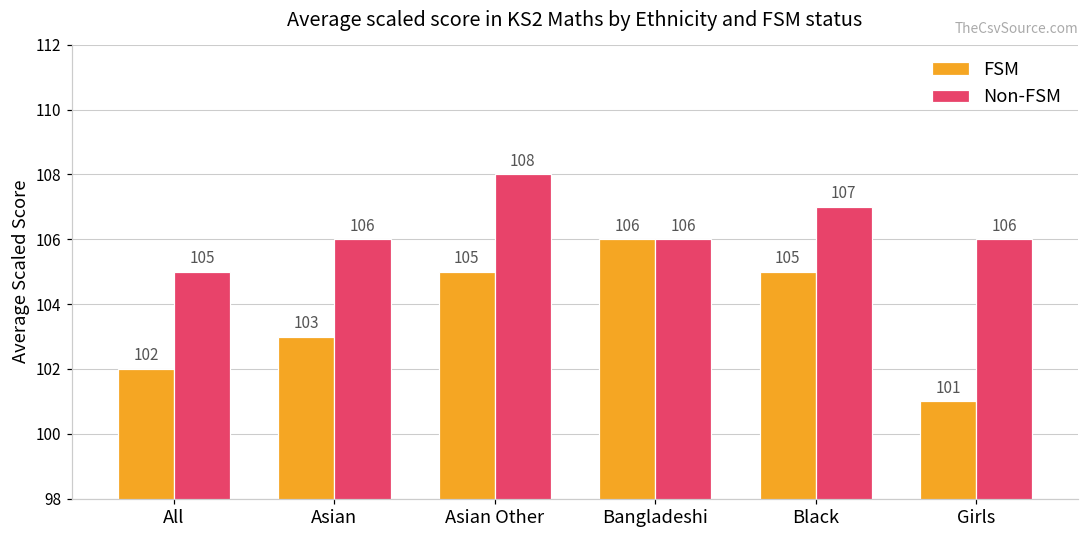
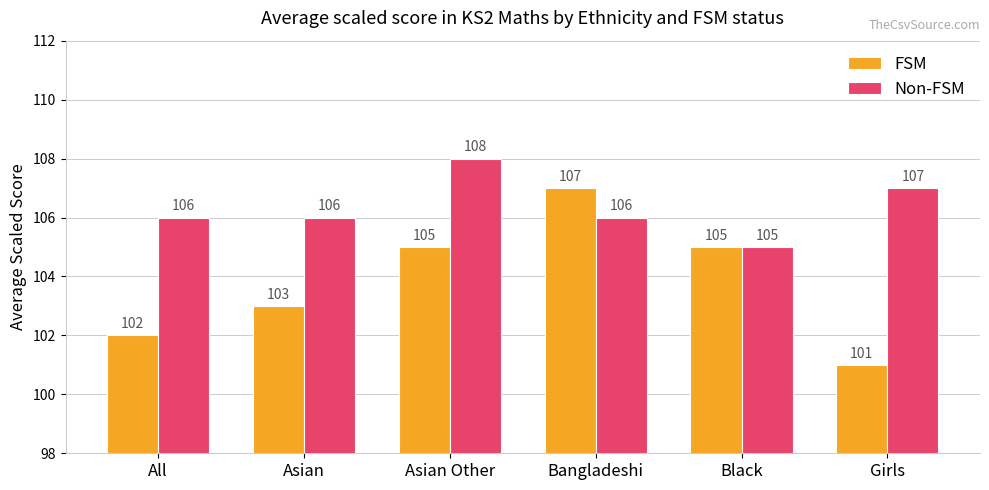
  {
    "FSM": {
      "All": 102,
      "Asian": 103,
      "Asian Other": 105,
-     "Bangladeshi": 106,
+     "Bangladeshi": 107,
      "Black": 105,
      "Girls": 101
    },
    "Non-FSM": {
-     "All": 105,
+     "All": 106,
      "Asian": 106,
      "Asian Other": 108,
      "Bangladeshi": 106,
-     "Black": 107,
-     "Girls": 106
+     "Black": 105,
+     "Girls": 107
    }
  }
